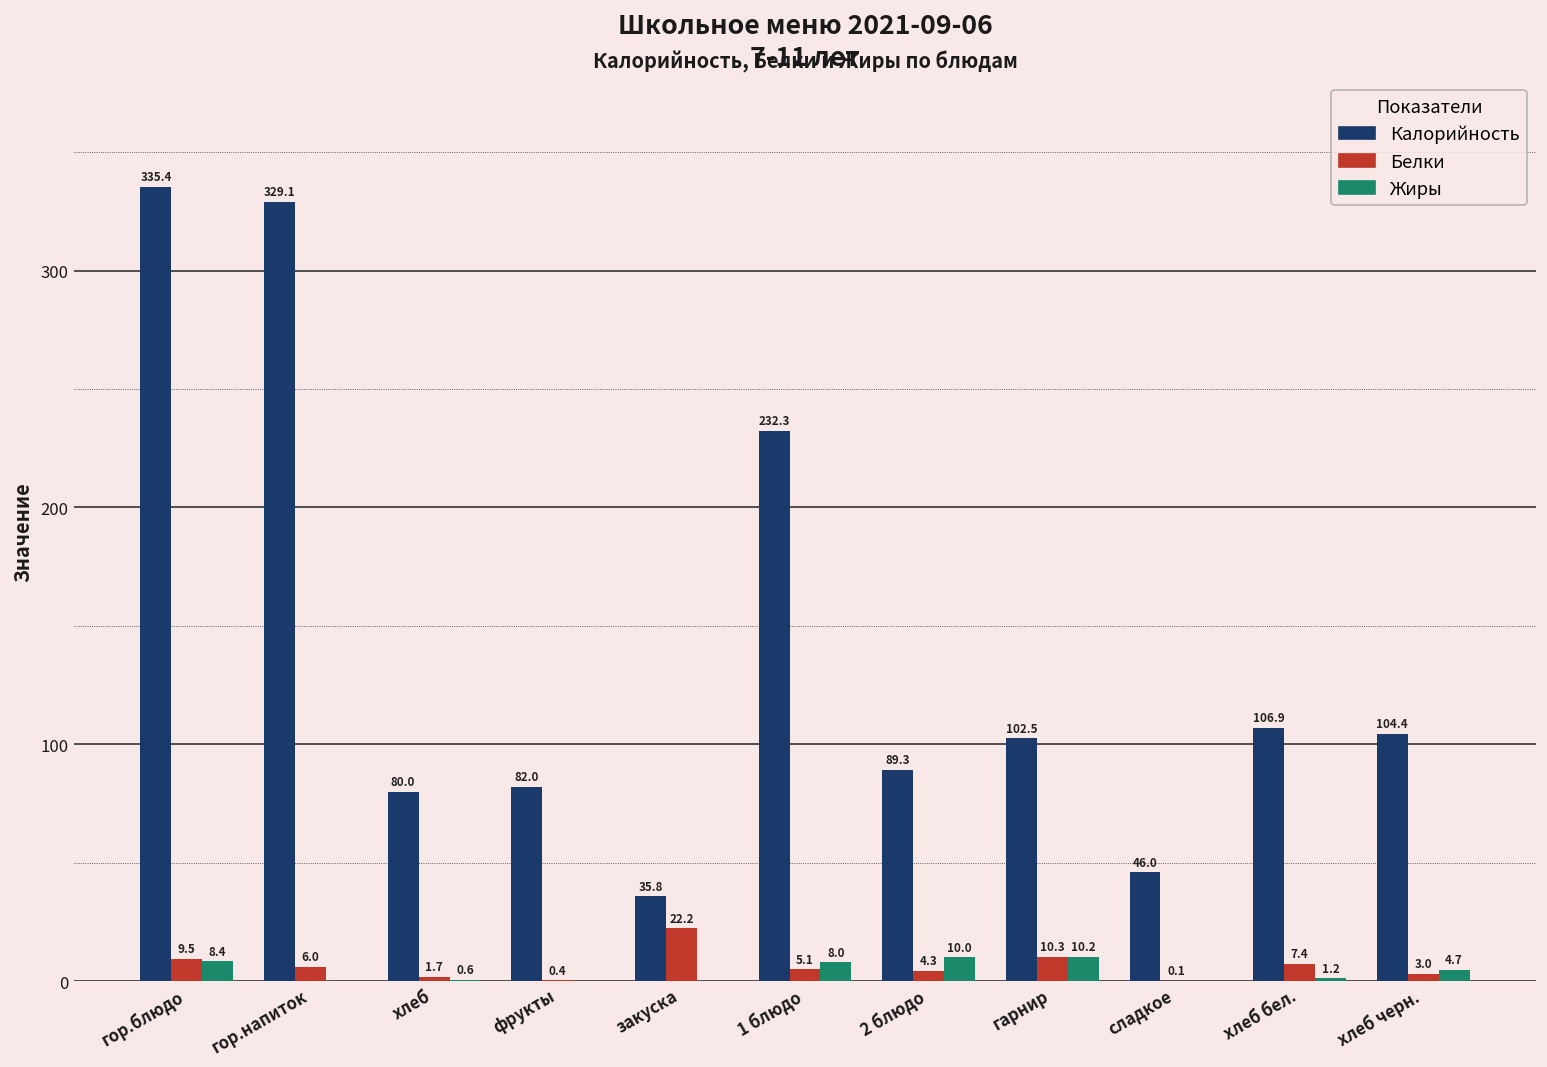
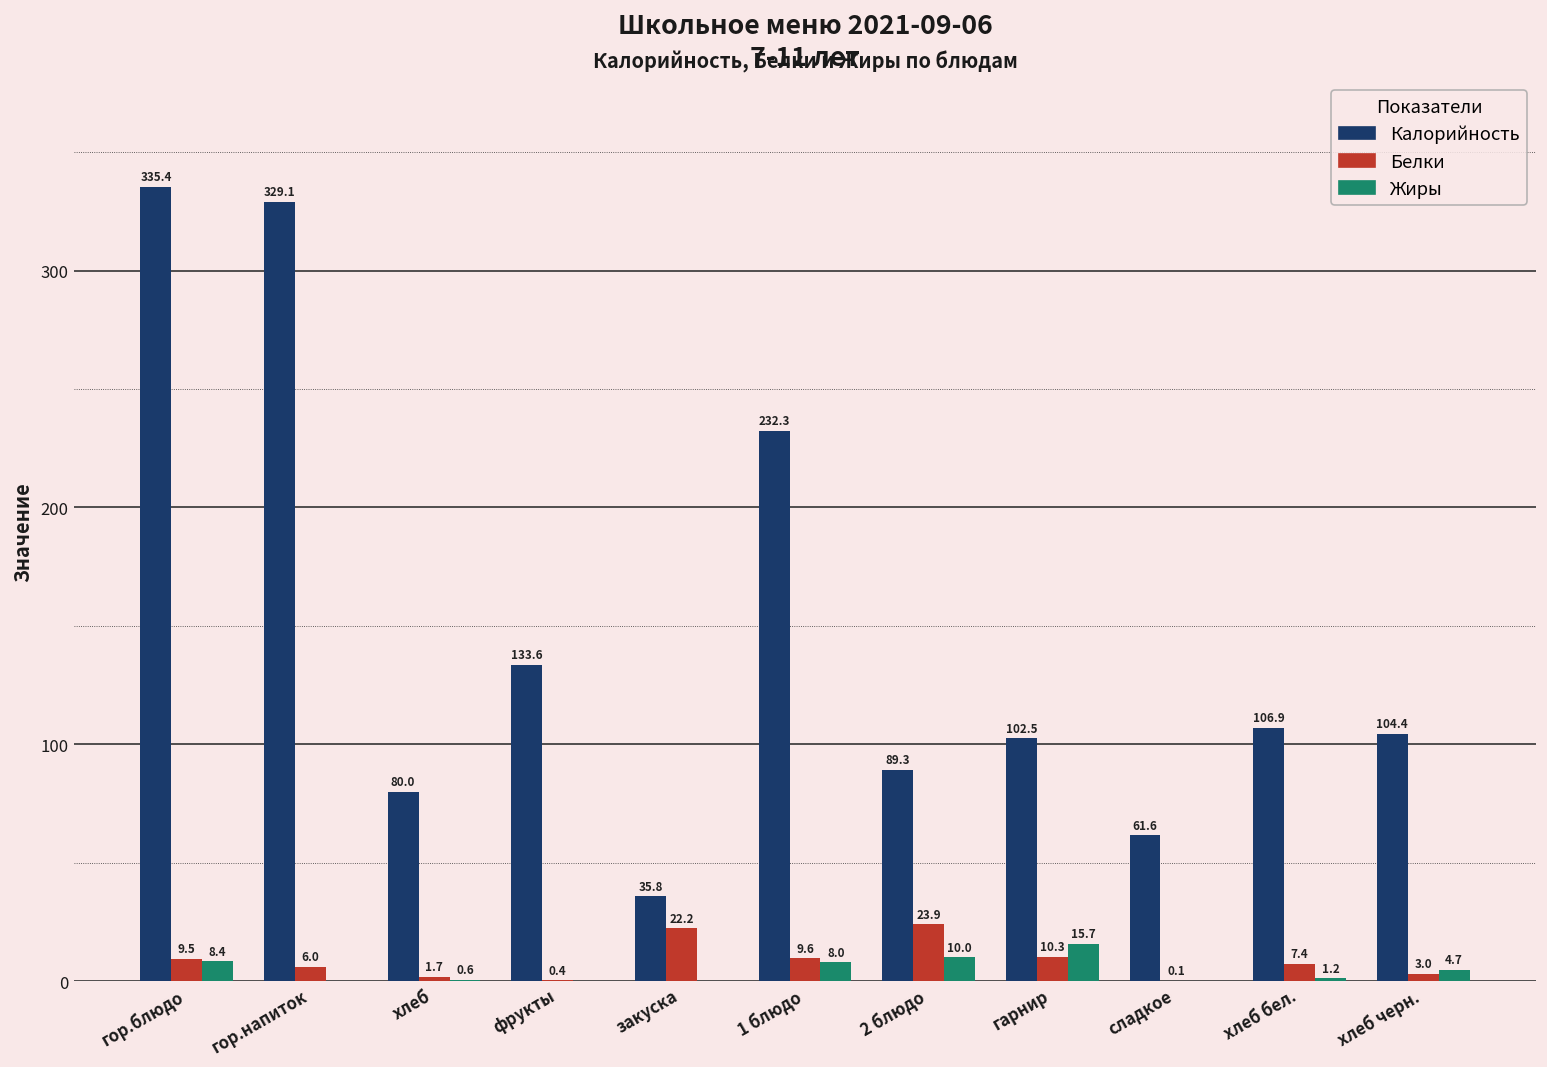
  {
    "Калорийность": {
      "гор.блюдо": 335.4,
      "гор.напиток": 329.1,
      "хлеб": 80.0,
-     "фрукты": 82.0,
+     "фрукты": 133.6,
      "закуска": 35.8,
      "1 блюдо": 232.3,
      "2 блюдо": 89.3,
      "гарнир": 102.5,
-     "сладкое": 46.0,
+     "сладкое": 61.6,
      "хлеб бел.": 106.9,
      "хлеб черн.": 104.4
    },
    "Белки": {
      "гор.блюдо": 9.5,
      "гор.напиток": 6.0,
      "хлеб": 1.7,
      "фрукты": 0.4,
      "закуска": 22.2,
-     "1 блюдо": 5.1,
-     "2 блюдо": 4.3,
+     "1 блюдо": 9.6,
+     "2 блюдо": 23.9,
      "гарнир": 10.3,
      "сладкое": 0.1,
      "хлеб бел.": 7.4,
      "хлеб черн.": 3.0
    },
    "Жиры": {
      "гор.блюдо": 8.4,
      "хлеб": 0.6,
      "1 блюдо": 8.0,
      "2 блюдо": 10.0,
-     "гарнир": 10.2,
+     "гарнир": 15.7,
      "хлеб бел.": 1.2,
      "хлеб черн.": 4.7
    }
  }
